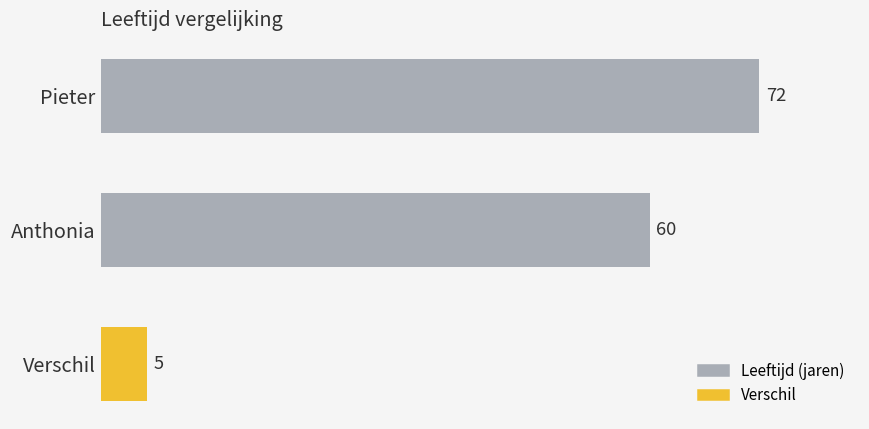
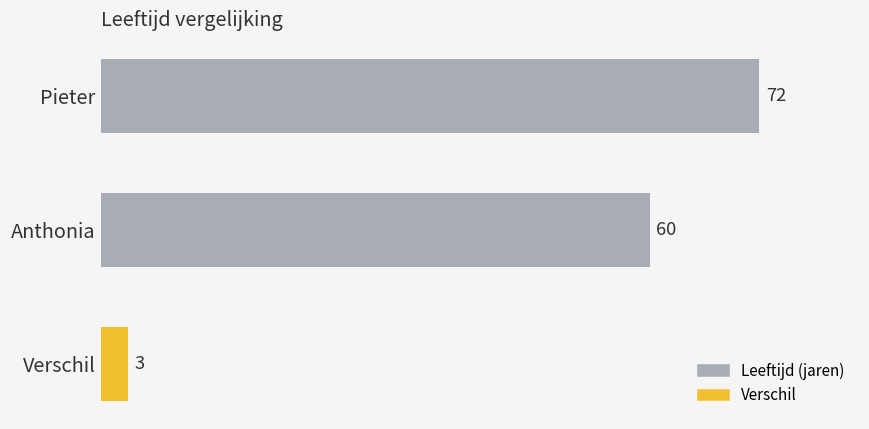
  {
    "Pieter": 72,
    "Anthonia": 60,
-   "Verschil": 5
+   "Verschil": 3
  }
